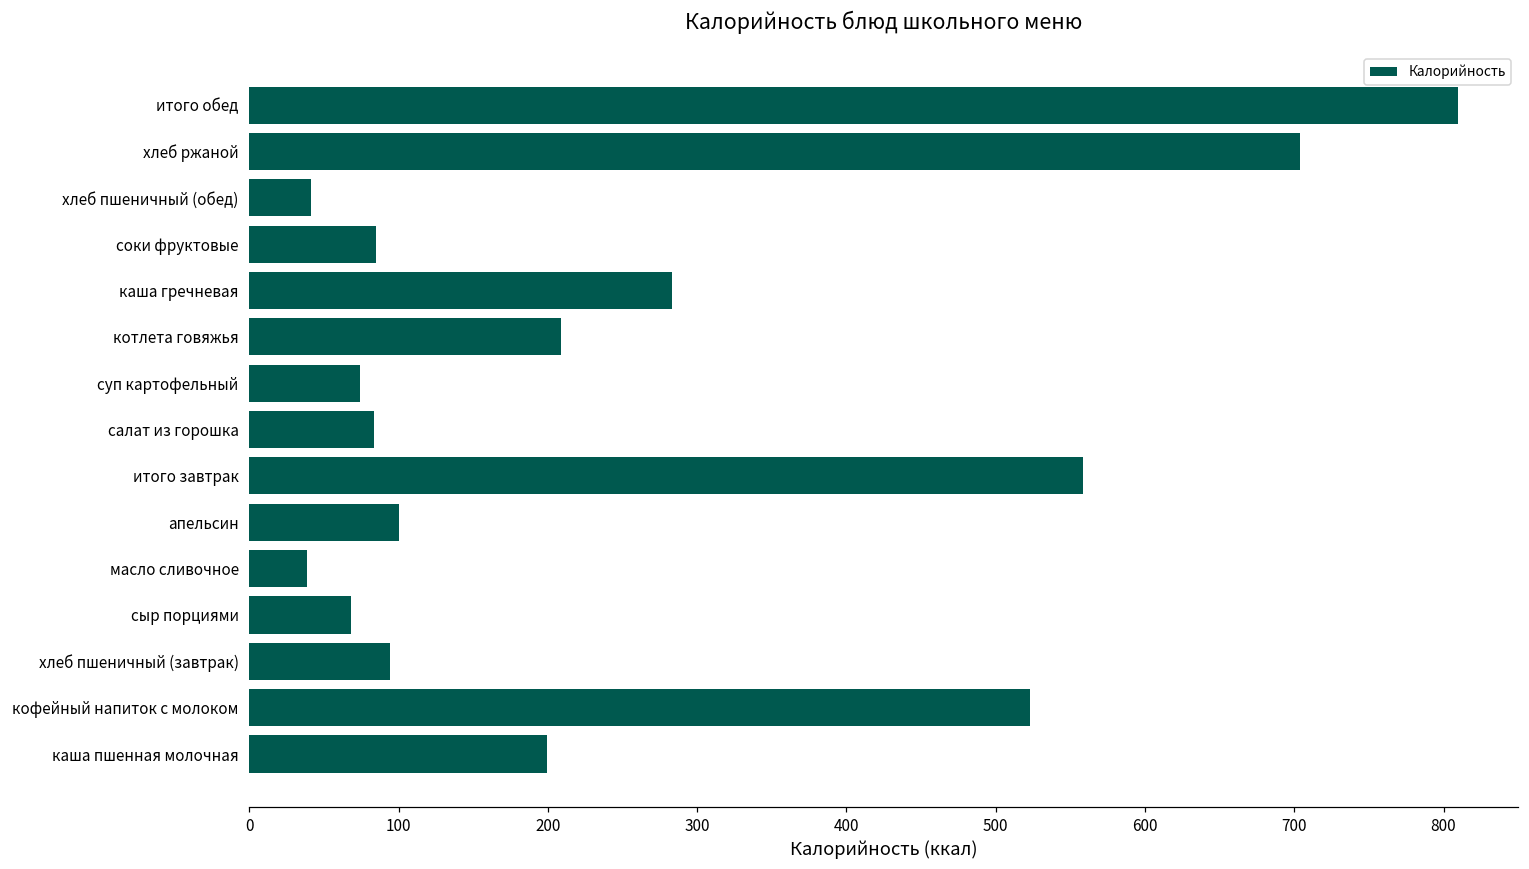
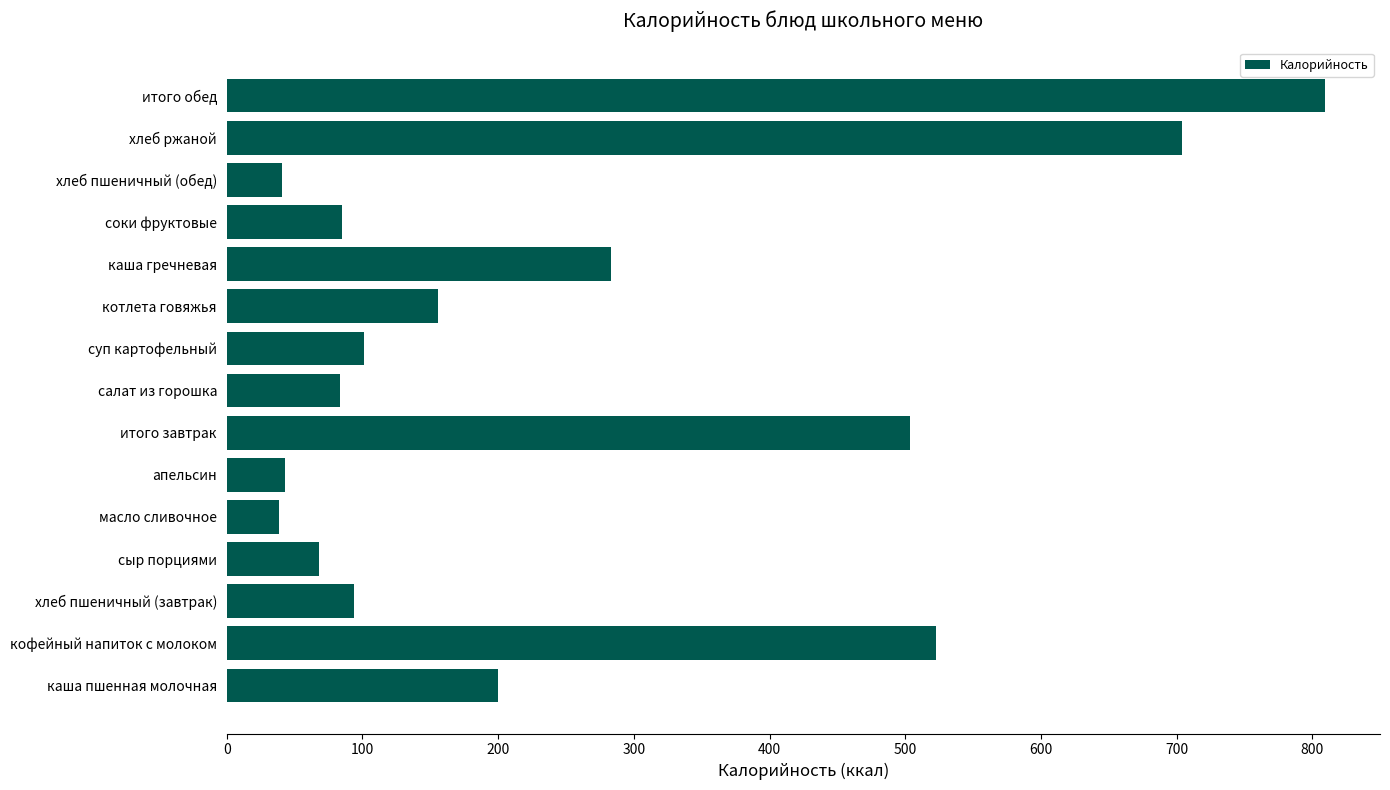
  {
    "итого обед": 809,
    "хлеб ржаной": 704,
    "хлеб пшеничный (обед)": 41,
    "соки фруктовые": 85,
    "каша гречневая": 283,
-   "котлета говяжья": 209,
-   "суп картофельный": 74,
+   "котлета говяжья": 156,
+   "суп картофельный": 101,
    "салат из горошка": 84,
-   "итого завтрак": 558,
-   "апельсин": 100,
+   "итого завтрак": 504,
+   "апельсин": 43,
    "масло сливочное": 39,
    "сыр порциями": 68,
    "хлеб пшеничный (завтрак)": 94,
    "кофейный напиток с молоком": 523,
    "каша пшенная молочная": 200
  }
